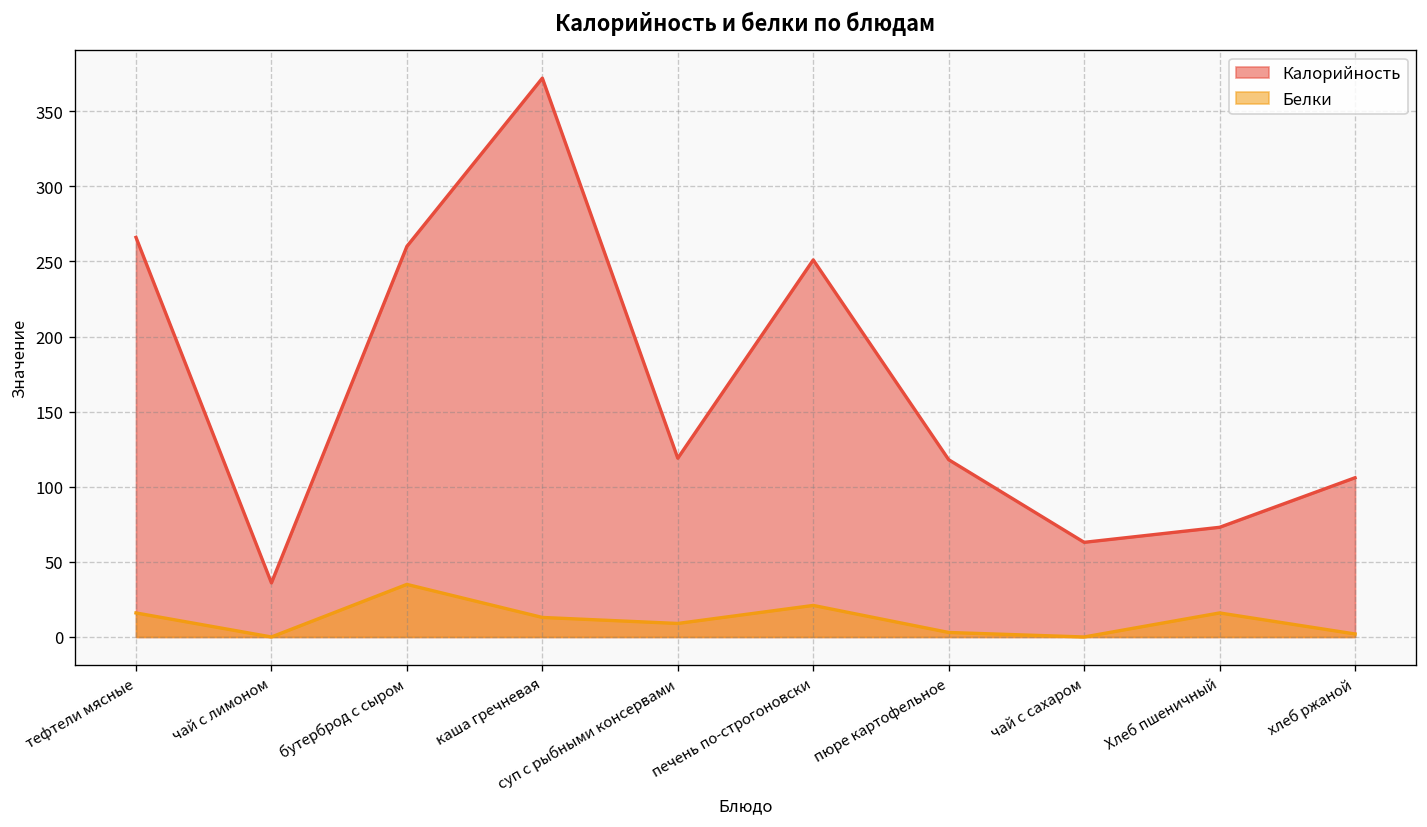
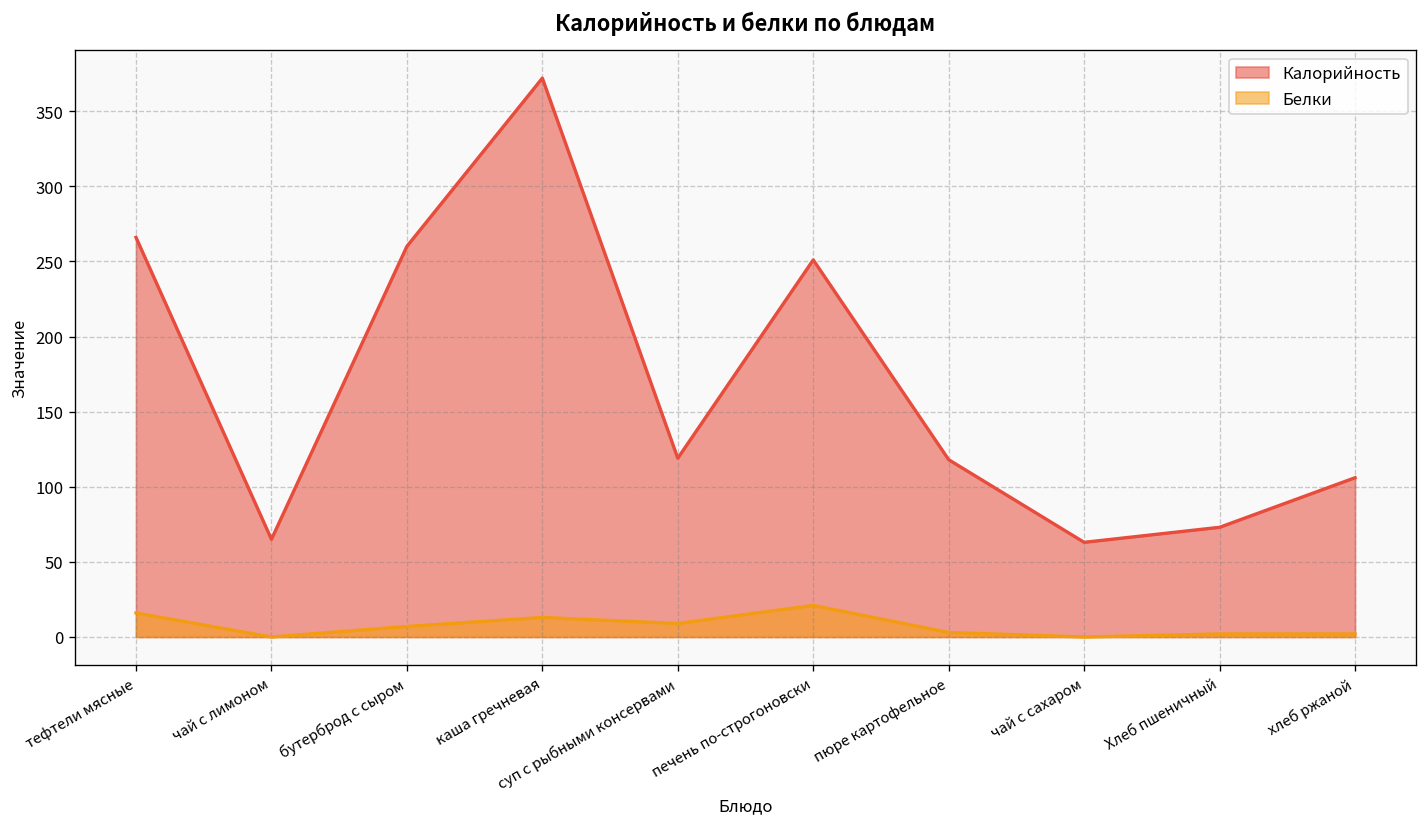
  {
    "Калорийность": {
      "тефтели мясные": 266,
-     "чай с лимоном": 36,
+     "чай с лимоном": 65,
      "бутерброд с сыром": 260,
      "каша гречневая": 372,
      "суп с рыбными консервами": 119,
      "печень по-строгоновски": 251,
      "пюре картофельное": 118,
      "чай с сахаром": 63,
      "Хлеб пшеничный": 73,
      "хлеб ржаной": 106
    },
    "Белки": {
      "тефтели мясные": 16,
      "чай с лимоном": 0,
-     "бутерброд с сыром": 35,
+     "бутерброд с сыром": 7,
      "каша гречневая": 13,
      "суп с рыбными консервами": 9,
      "печень по-строгоновски": 21,
      "пюре картофельное": 3,
      "чай с сахаром": 0,
-     "Хлеб пшеничный": 16,
+     "Хлеб пшеничный": 2,
      "хлеб ржаной": 2
    }
  }
